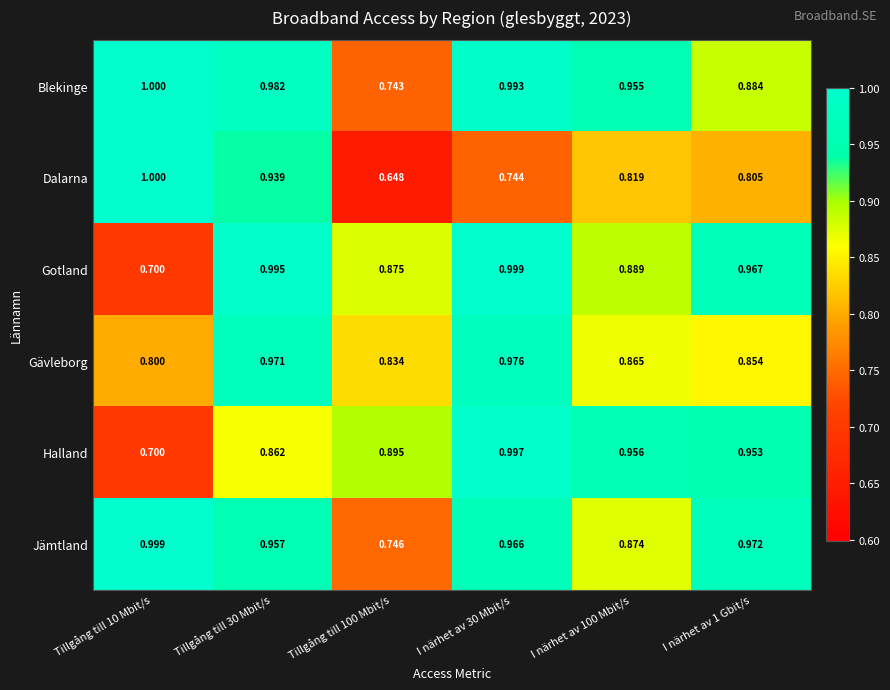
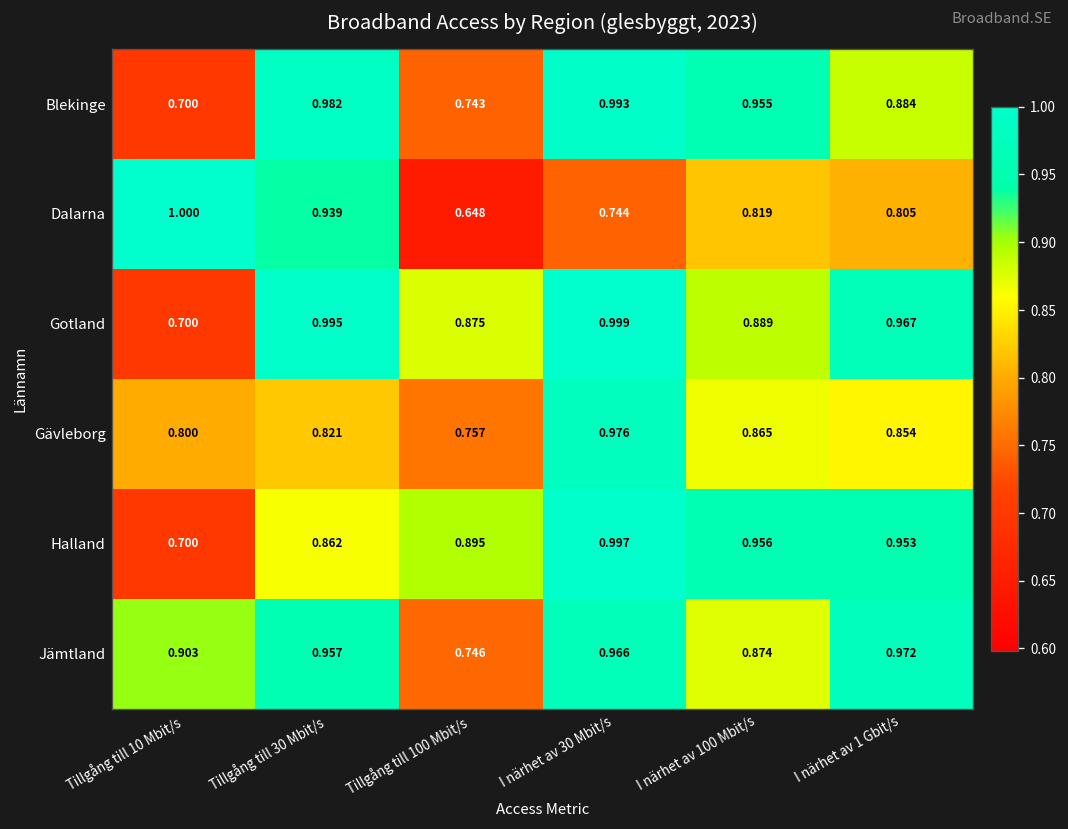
  {
    "Blekinge": {
-     "Tillgång till 10 Mbit/s": 1.000,
+     "Tillgång till 10 Mbit/s": 0.700,
      "Tillgång till 30 Mbit/s": 0.982,
      "Tillgång till 100 Mbit/s": 0.743,
      "I närhet av 30 Mbit/s": 0.993,
      "I närhet av 100 Mbit/s": 0.955,
      "I närhet av 1 Gbit/s": 0.884
    },
    "Dalarna": {
      "Tillgång till 10 Mbit/s": 1.000,
      "Tillgång till 30 Mbit/s": 0.939,
      "Tillgång till 100 Mbit/s": 0.648,
      "I närhet av 30 Mbit/s": 0.744,
      "I närhet av 100 Mbit/s": 0.819,
      "I närhet av 1 Gbit/s": 0.805
    },
    "Gotland": {
      "Tillgång till 10 Mbit/s": 0.700,
      "Tillgång till 30 Mbit/s": 0.995,
      "Tillgång till 100 Mbit/s": 0.875,
      "I närhet av 30 Mbit/s": 0.999,
      "I närhet av 100 Mbit/s": 0.889,
      "I närhet av 1 Gbit/s": 0.967
    },
    "Gävleborg": {
      "Tillgång till 10 Mbit/s": 0.800,
-     "Tillgång till 30 Mbit/s": 0.971,
-     "Tillgång till 100 Mbit/s": 0.834,
+     "Tillgång till 30 Mbit/s": 0.821,
+     "Tillgång till 100 Mbit/s": 0.757,
      "I närhet av 30 Mbit/s": 0.976,
      "I närhet av 100 Mbit/s": 0.865,
      "I närhet av 1 Gbit/s": 0.854
    },
    "Halland": {
      "Tillgång till 10 Mbit/s": 0.700,
      "Tillgång till 30 Mbit/s": 0.862,
      "Tillgång till 100 Mbit/s": 0.895,
      "I närhet av 30 Mbit/s": 0.997,
      "I närhet av 100 Mbit/s": 0.956,
      "I närhet av 1 Gbit/s": 0.953
    },
    "Jämtland": {
-     "Tillgång till 10 Mbit/s": 0.999,
+     "Tillgång till 10 Mbit/s": 0.903,
      "Tillgång till 30 Mbit/s": 0.957,
      "Tillgång till 100 Mbit/s": 0.746,
      "I närhet av 30 Mbit/s": 0.966,
      "I närhet av 100 Mbit/s": 0.874,
      "I närhet av 1 Gbit/s": 0.972
    }
  }
